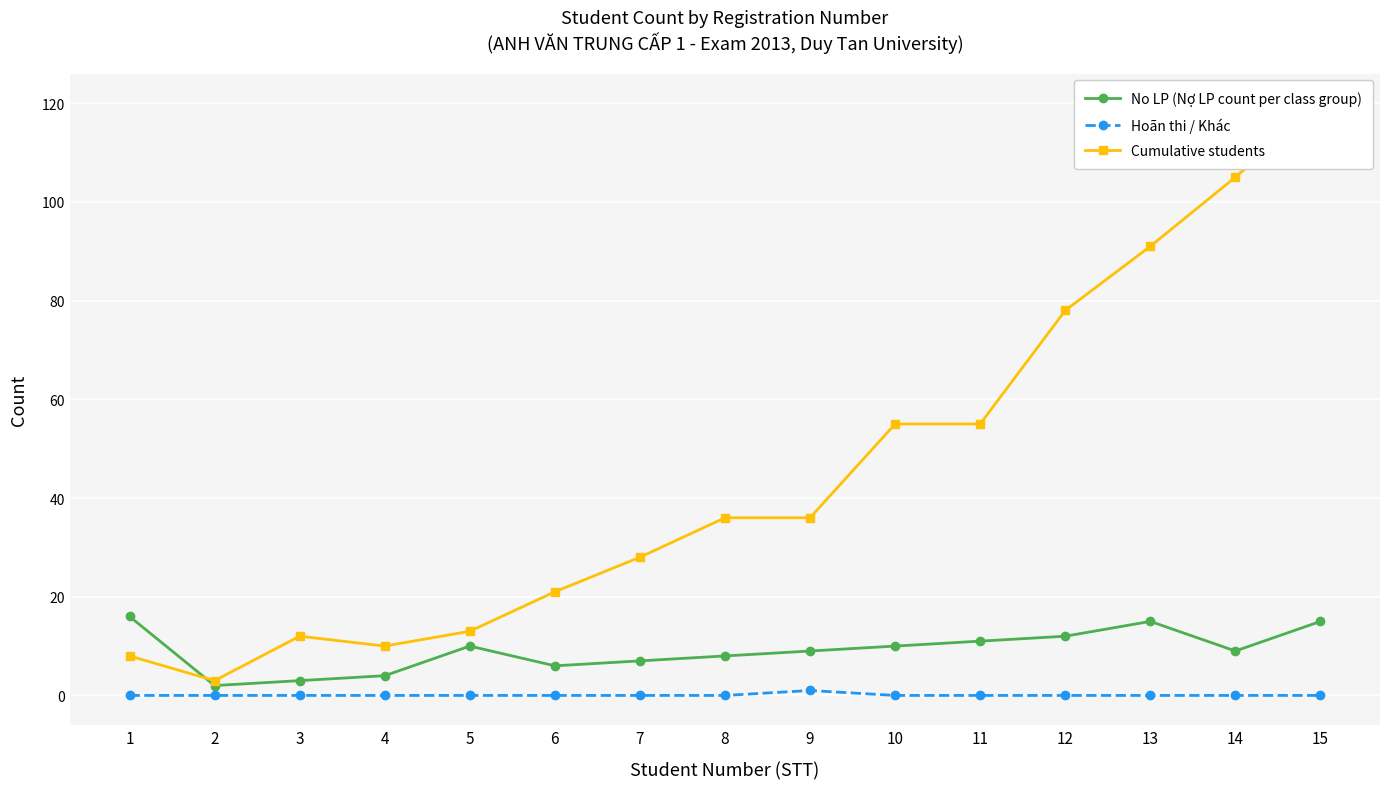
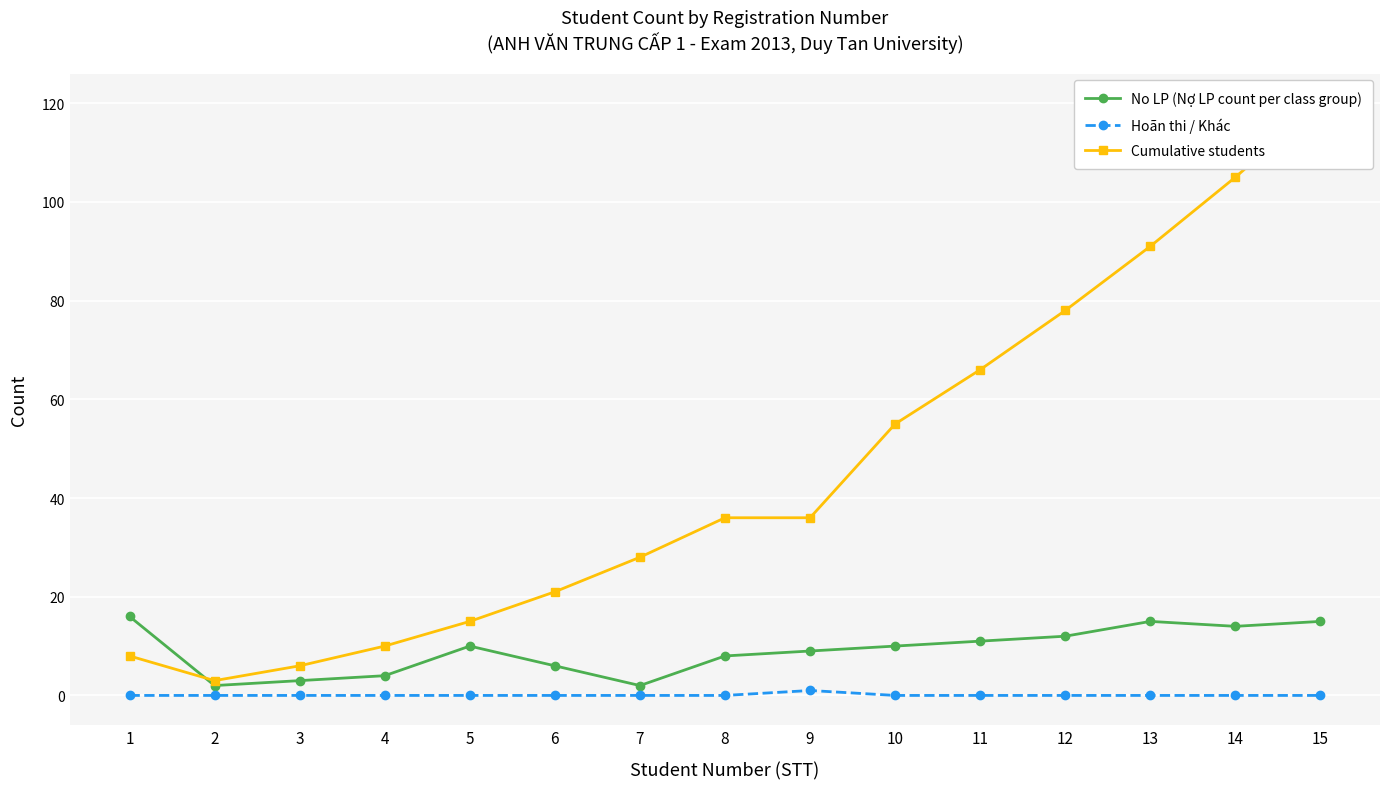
  {
    "No LP (Nợ LP count per class group)": {
      "1": 16,
      "2": 2,
      "3": 3,
      "4": 4,
      "5": 10,
      "6": 6,
-     "7": 7,
+     "7": 2,
      "8": 8,
      "9": 9,
      "10": 10,
      "11": 11,
      "12": 12,
      "13": 15,
-     "14": 9,
+     "14": 14,
      "15": 15
    },
    "Hoãn thi / Khác": {
      "1": 0,
      "2": 0,
      "3": 0,
      "4": 0,
      "5": 0,
      "6": 0,
      "7": 0,
      "8": 0,
      "9": 1,
      "10": 0,
      "11": 0,
      "12": 0,
      "13": 0,
      "14": 0,
      "15": 0
    },
    "Cumulative students": {
      "1": 8,
      "2": 3,
-     "3": 12,
+     "3": 6,
      "4": 10,
-     "5": 13,
+     "5": 15,
      "6": 21,
      "7": 28,
      "8": 36,
      "9": 36,
      "10": 55,
-     "11": 55,
+     "11": 66,
      "12": 78,
      "13": 91,
      "14": 105
    }
  }
